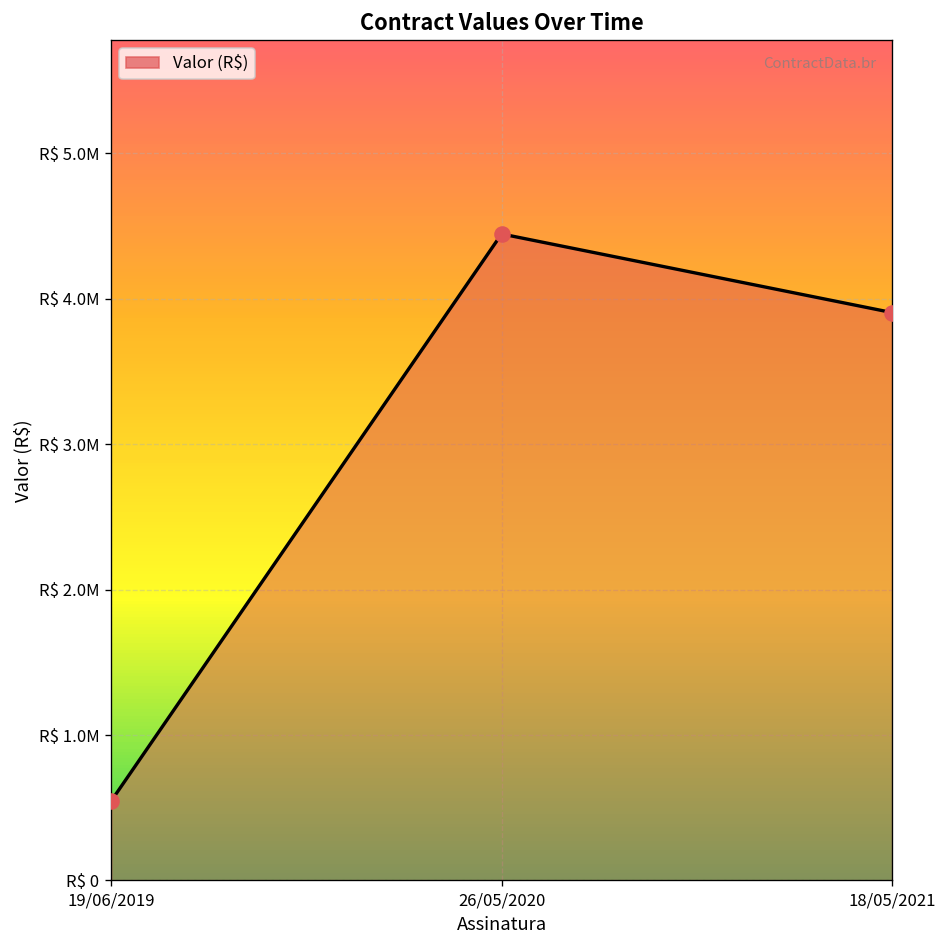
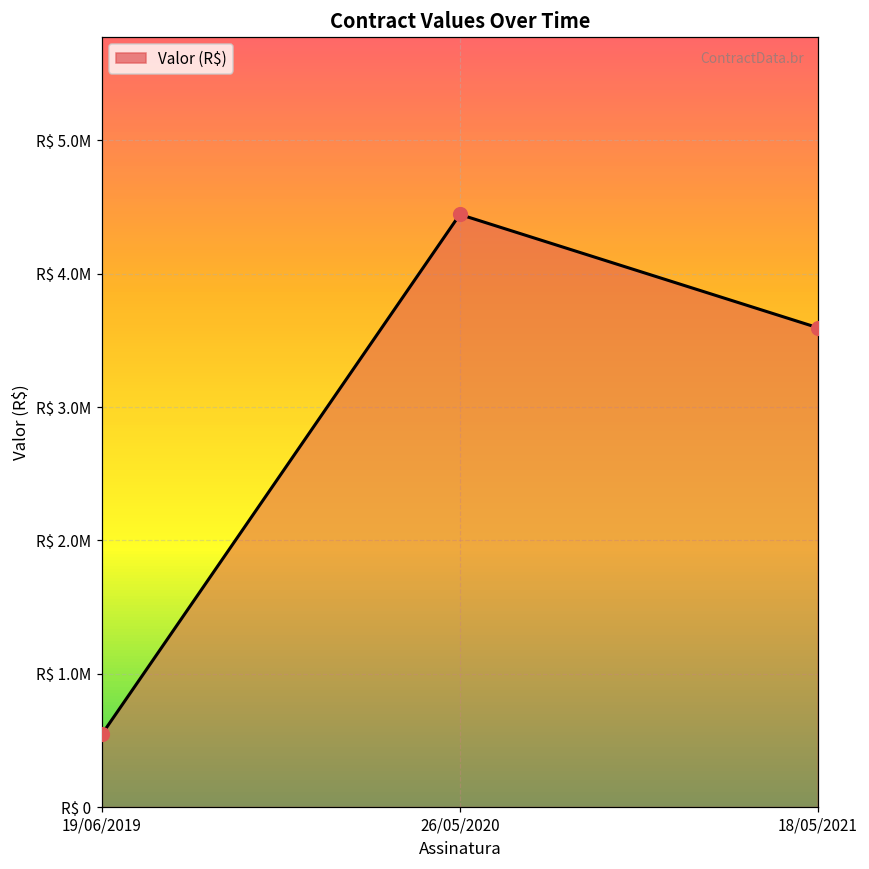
  {
    "19/06/2019": "R$ 550000",
    "26/05/2020": "R$ 4450000",
-   "18/05/2021": "R$ 3900000"
+   "18/05/2021": "R$ 3600000"
  }
